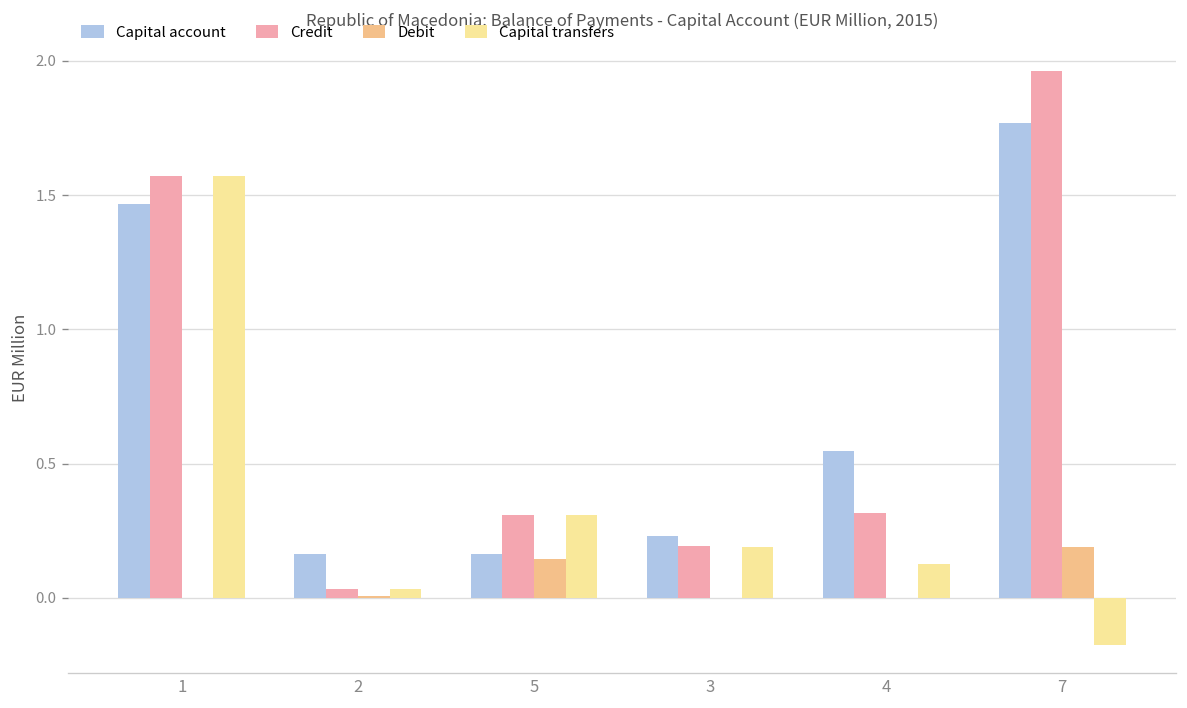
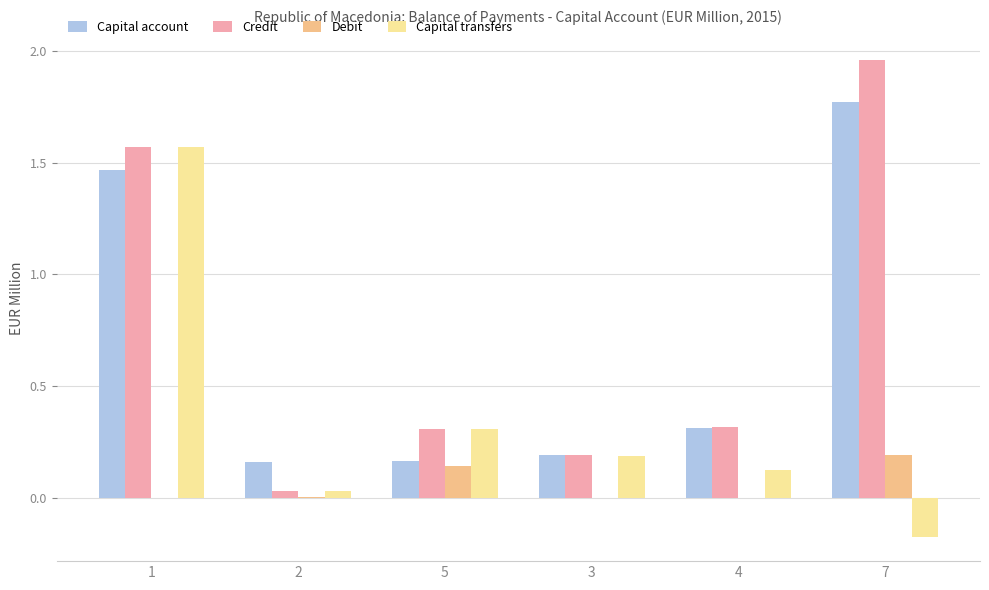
  {
    "Capital account": {
      "1": 1.47,
      "2": 0.16,
      "5": 0.17,
-     "3": 0.23,
-     "4": 0.55,
+     "3": 0.19,
+     "4": 0.32,
      "7": 1.77
    }
  }
